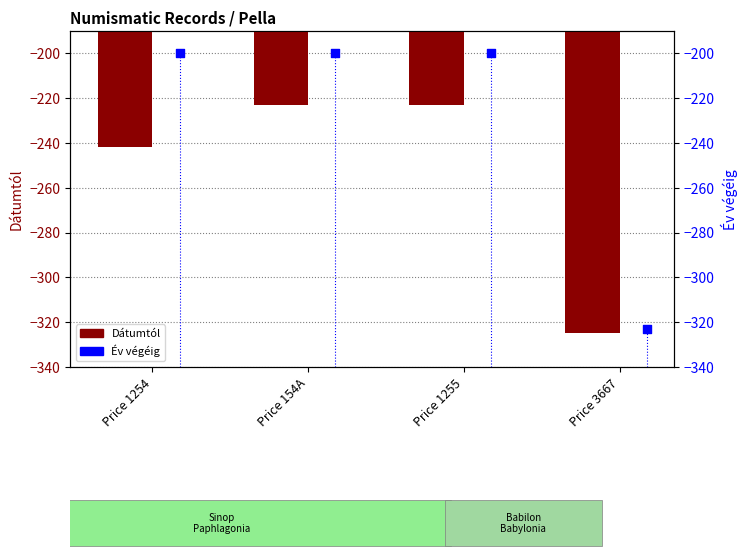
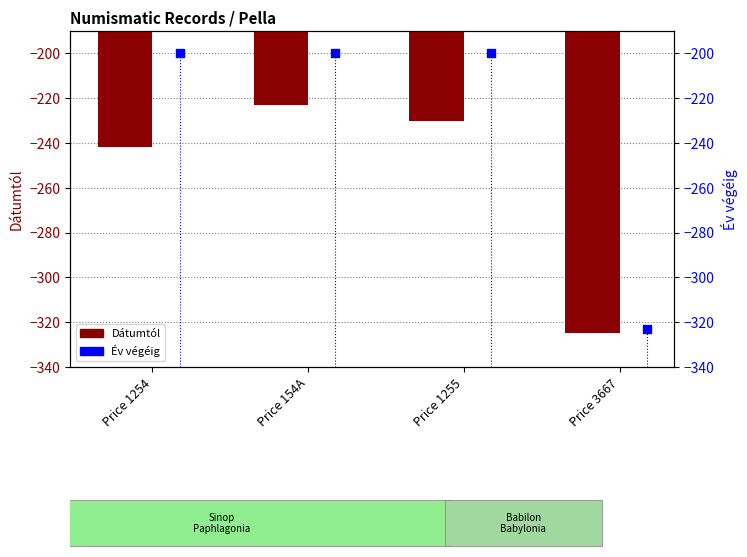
  {
    "Dátumtól": {
      "Price 1254": -242,
      "Price 154A": -223,
-     "Price 1255": -223,
+     "Price 1255": -230,
      "Price 3667": -325
    }
  }
